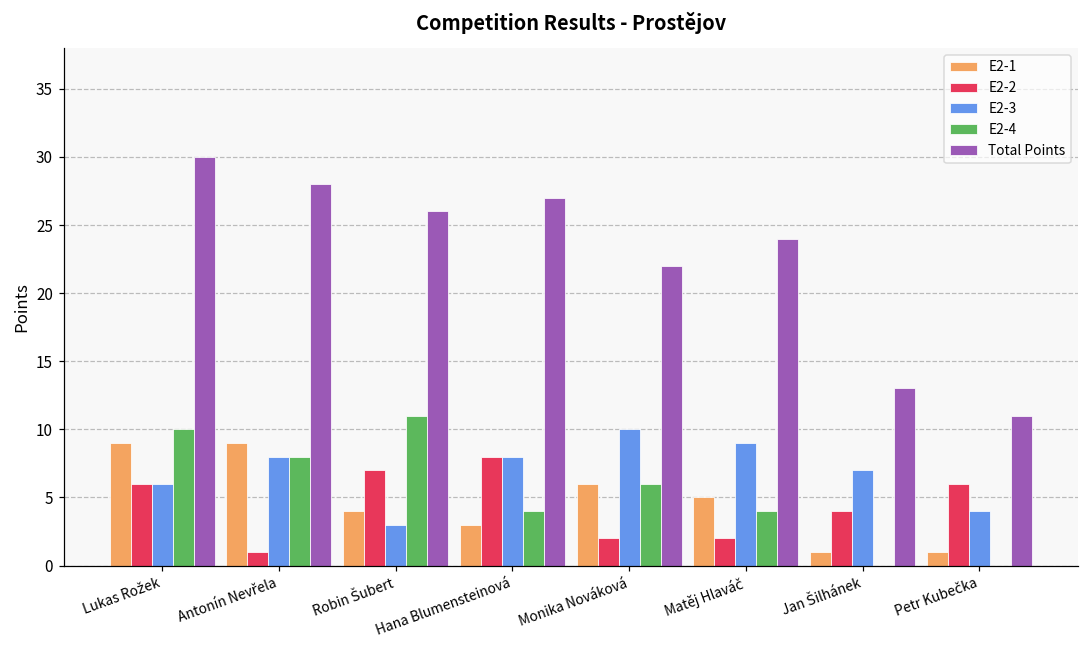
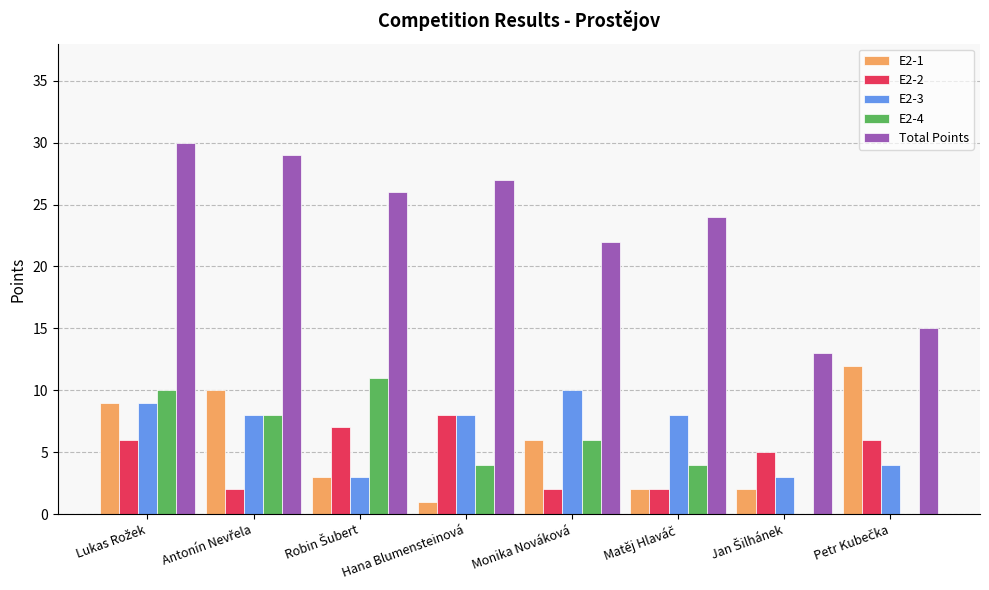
  {
    "E2-1": {
      "Lukas Rožek": 9,
-     "Antonín Nevřela": 9,
-     "Robin Šubert": 4,
-     "Hana Blumensteinová": 3,
+     "Antonín Nevřela": 10,
+     "Robin Šubert": 3,
+     "Hana Blumensteinová": 1,
      "Monika Nováková": 6,
-     "Matěj Hlaváč": 5,
-     "Jan Šilhánek": 1,
-     "Petr Kubečka": 1
+     "Matěj Hlaváč": 2,
+     "Jan Šilhánek": 2,
+     "Petr Kubečka": 12
    },
    "E2-2": {
      "Lukas Rožek": 6,
-     "Antonín Nevřela": 1,
+     "Antonín Nevřela": 2,
      "Robin Šubert": 7,
      "Hana Blumensteinová": 8,
      "Monika Nováková": 2,
      "Matěj Hlaváč": 2,
-     "Jan Šilhánek": 4,
+     "Jan Šilhánek": 5,
      "Petr Kubečka": 6
    },
    "E2-3": {
-     "Lukas Rožek": 6,
+     "Lukas Rožek": 9,
      "Antonín Nevřela": 8,
      "Robin Šubert": 3,
      "Hana Blumensteinová": 8,
      "Monika Nováková": 10,
-     "Matěj Hlaváč": 9,
-     "Jan Šilhánek": 7,
+     "Matěj Hlaváč": 8,
+     "Jan Šilhánek": 3,
      "Petr Kubečka": 4
    },
    "E2-4": {
      "Lukas Rožek": 10,
      "Antonín Nevřela": 8,
      "Robin Šubert": 11,
      "Hana Blumensteinová": 4,
      "Monika Nováková": 6,
      "Matěj Hlaváč": 4,
      "Jan Šilhánek": 0,
      "Petr Kubečka": 0
    },
    "Total Points": {
      "Lukas Rožek": 30,
-     "Antonín Nevřela": 28,
+     "Antonín Nevřela": 29,
      "Robin Šubert": 26,
      "Hana Blumensteinová": 27,
      "Monika Nováková": 22,
      "Matěj Hlaváč": 24,
      "Jan Šilhánek": 13,
-     "Petr Kubečka": 11
+     "Petr Kubečka": 15
    }
  }
